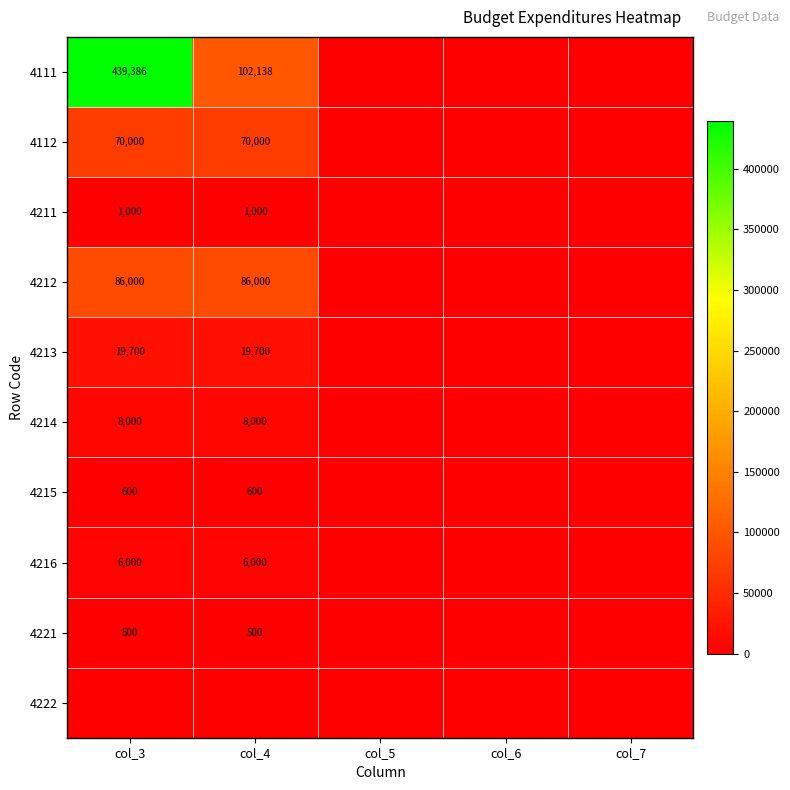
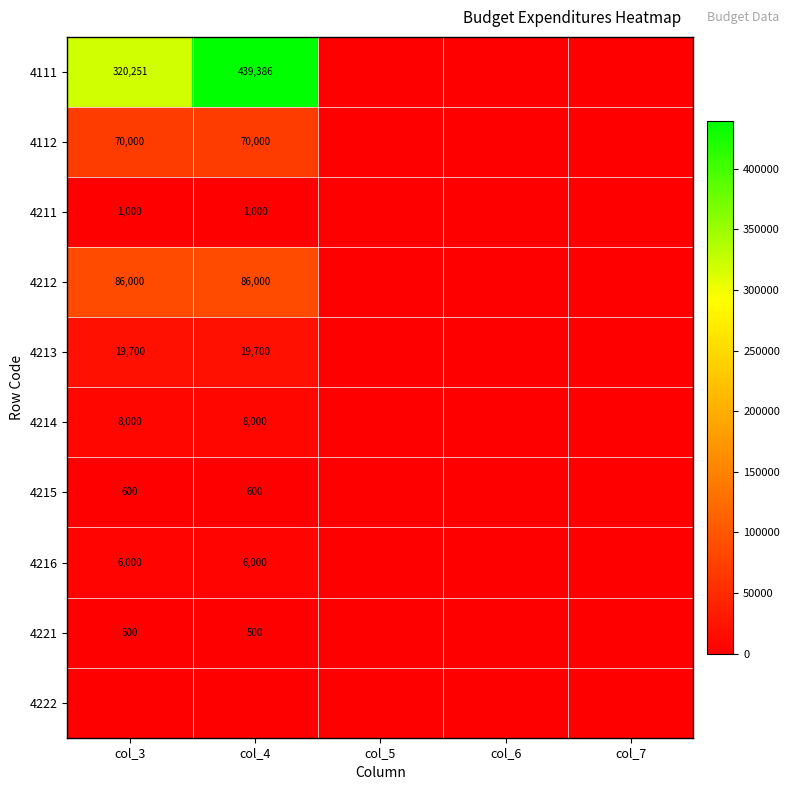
  {
    "4111": {
-     "col_3": "439,386",
-     "col_4": "102,138"
+     "col_3": "320,251",
+     "col_4": "439,386"
    },
    "4112": {
      "col_3": "70,000",
      "col_4": "70,000"
    },
    "4211": {
      "col_3": "1,000",
      "col_4": "1,000"
    },
    "4212": {
      "col_3": "86,000",
      "col_4": "86,000"
    },
    "4213": {
      "col_3": "19,700",
      "col_4": "19,700"
    },
    "4214": {
      "col_3": "8,000",
      "col_4": "8,000"
    },
    "4215": {
      "col_3": "600",
      "col_4": "600"
    },
    "4216": {
      "col_3": "6,000",
      "col_4": "6,000"
    },
    "4221": {
      "col_3": "500",
      "col_4": "500"
    }
  }
